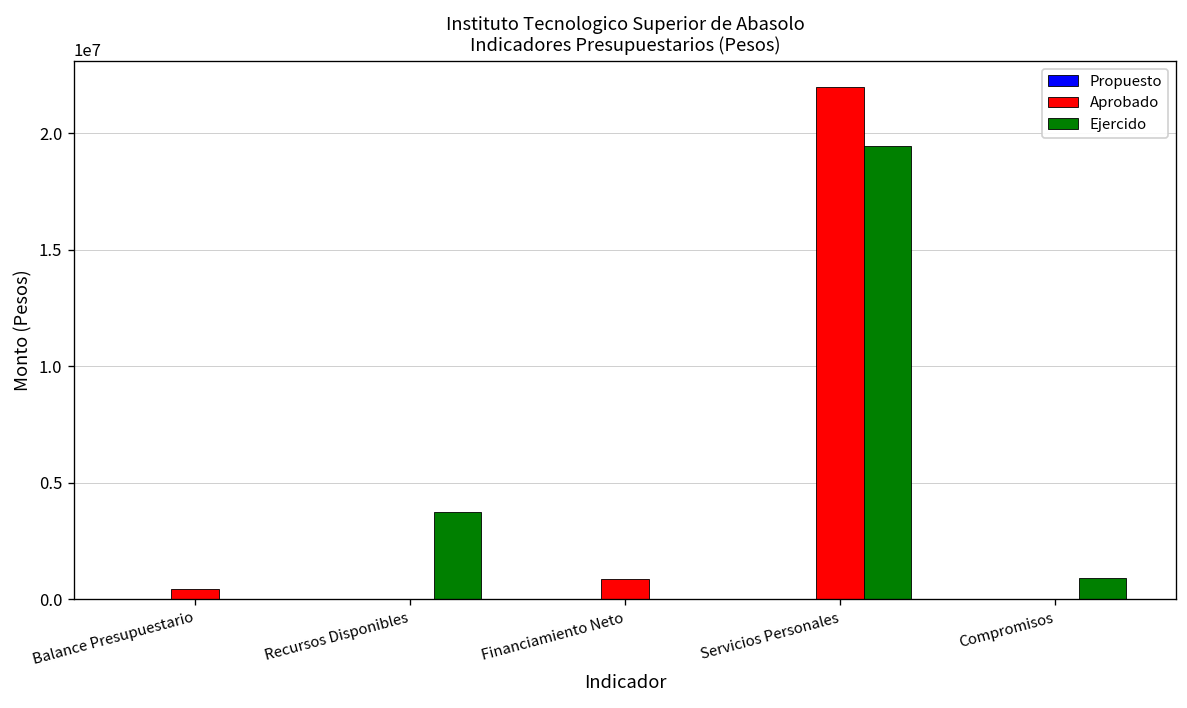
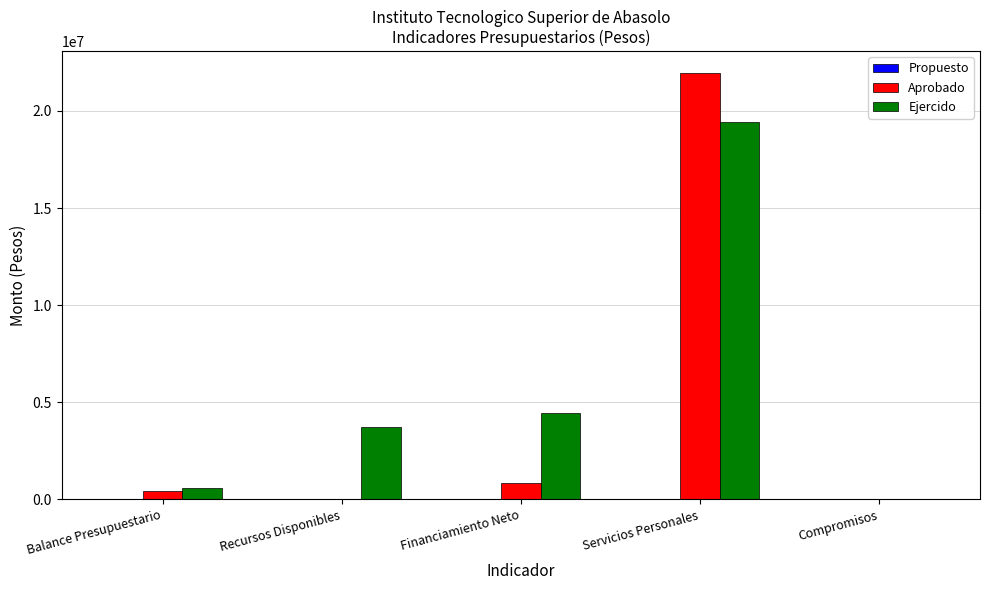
  {
    "Propuesto": {
      "Balance Presupuestario": 0,
      "Recursos Disponibles": 0,
      "Financiamiento Neto": 0,
      "Servicios Personales": 0,
      "Compromisos": 0
    },
    "Aprobado": {
      "Balance Presupuestario": 500000,
      "Recursos Disponibles": 0,
      "Financiamiento Neto": 900000,
      "Servicios Personales": 22000000,
      "Compromisos": 0
    },
    "Ejercido": {
-     "Balance Presupuestario": 0,
+     "Balance Presupuestario": 600000,
      "Recursos Disponibles": 3700000,
-     "Financiamiento Neto": 0,
+     "Financiamiento Neto": 4500000,
      "Servicios Personales": 19400000,
-     "Compromisos": 900000
+     "Compromisos": 0
    }
  }
